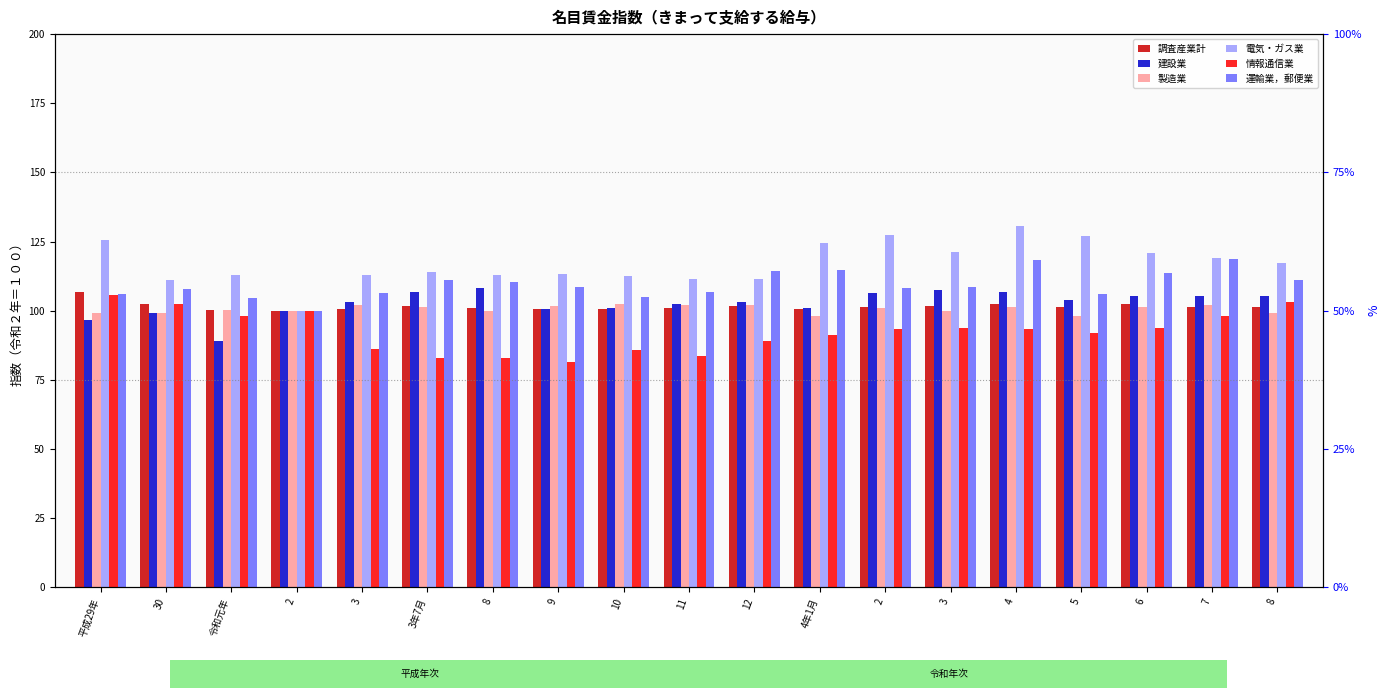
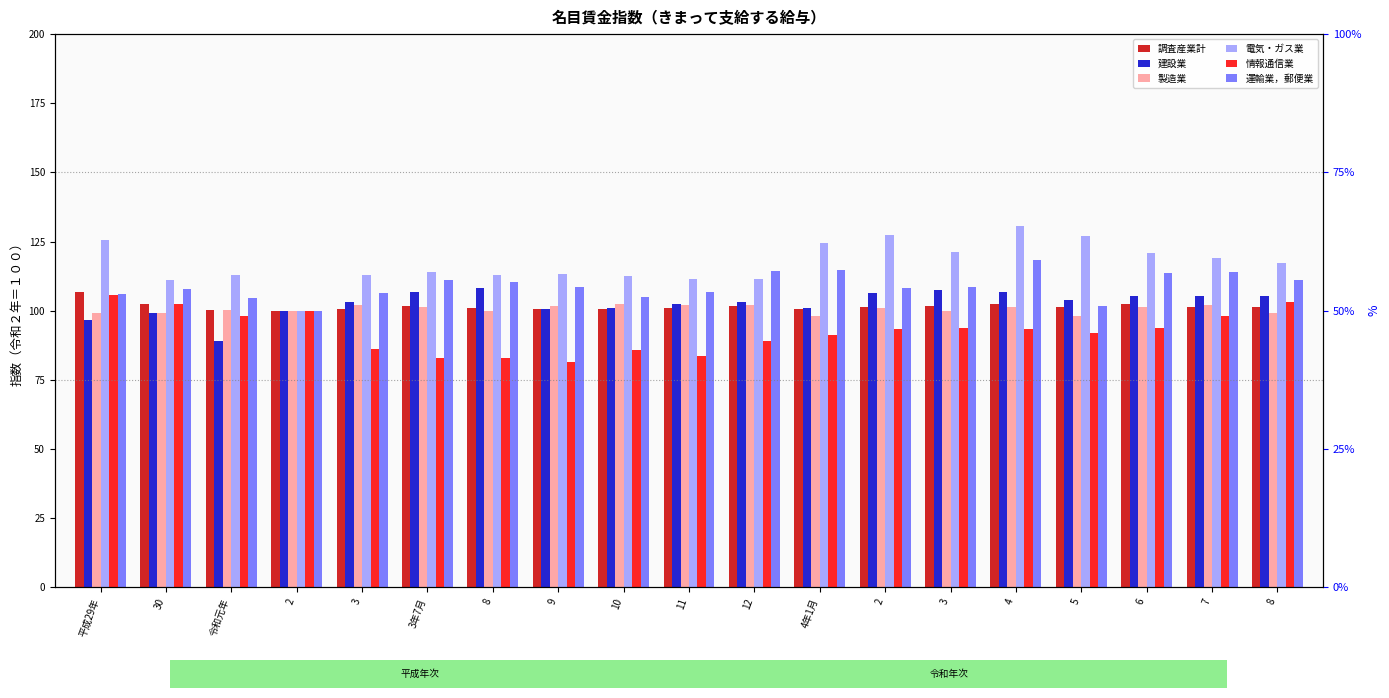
  {
    "建設業": {
      "平成29年": 97,
      "30": 99,
      "令和元年": 89,
      "3年7月": 107,
      "9": 101,
      "10": 101,
      "11": 103,
      "12": 103,
      "4年1月": 101,
      "4": 107,
      "5": 104,
      "6": 105,
      "7": 105
    },
    "製造業": {
      "平成29年": 99,
      "30": 99,
      "令和元年": 100,
      "3年7月": 102,
      "9": 102,
      "10": 102,
      "11": 102,
      "12": 102,
      "4年1月": 98,
      "4": 101,
      "5": 98,
      "6": 101,
      "7": 102
    },
    "電気・ガス業": {
      "平成29年": 126,
      "30": 111,
      "令和元年": 113,
      "3年7月": 114,
      "9": 113,
      "10": 113,
      "11": 112,
      "12": 111,
      "4年1月": 124,
      "4": 131,
      "5": 127,
      "6": 121,
      "7": 119
    },
    "運輸業，郵便業": {
      "平成29年": 106,
      "30": 108,
      "令和元年": 105,
      "3年7月": 111,
      "9": 109,
      "10": 105,
      "11": 107,
      "12": 114,
      "4年1月": 115,
      "4": 119,
-     "5": 106,
+     "5": 102,
      "6": 114,
-     "7": 119
+     "7": 114
    }
  }
